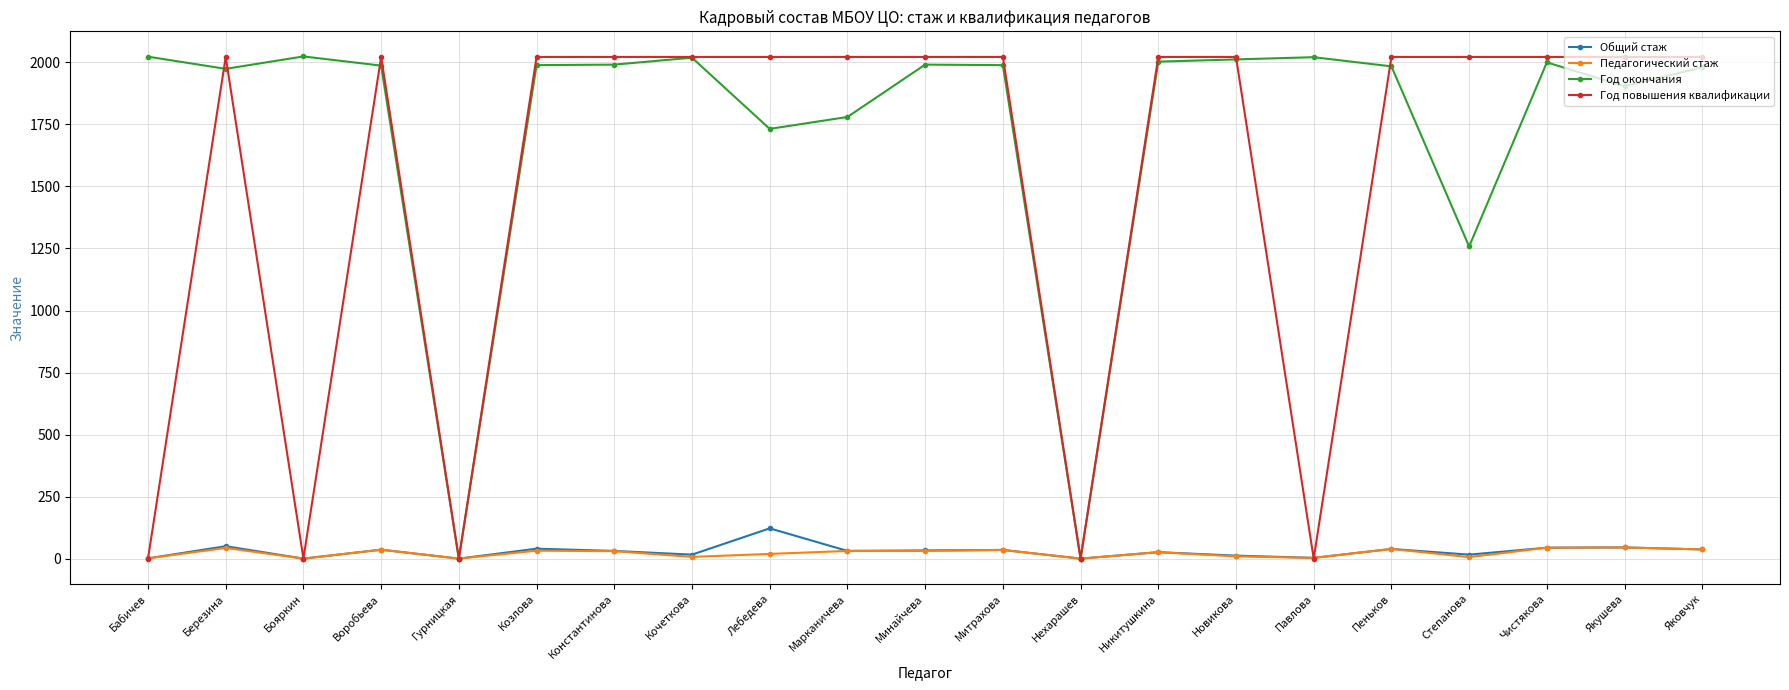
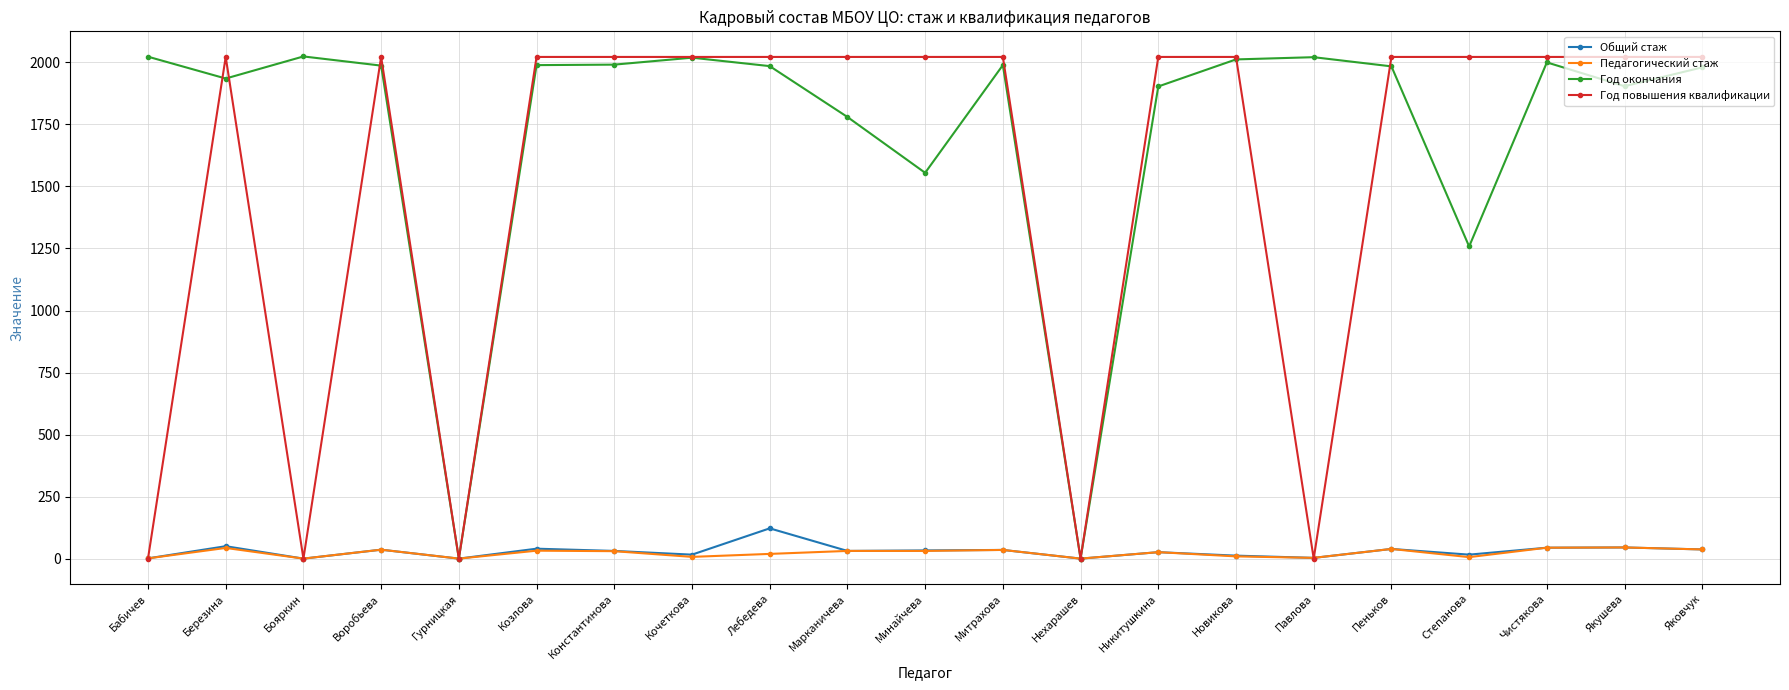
  {
    "Общий стаж": {
      "Лебедева": 120
    },
    "Педагогический стаж": {
      "Лебедева": 20
    },
    "Год окончания": {
      "Бабичев": 2020,
-     "Березина": 1970,
+     "Березина": 1940,
      "Бояркин": 2020,
      "Воробьева": 1990,
      "Козлова": 1990,
      "Константинова": 1990,
-     "Лебедева": 1730,
+     "Лебедева": 1990,
      "Марканичева": 1780,
-     "Минайчева": 1990,
+     "Минайчева": 1560,
      "Митрахова": 1990,
-     "Никитушкина": 2000,
+     "Никитушкина": 1900,
      "Павлова": 2020,
      "Пеньков": 1980,
      "Степанова": 1260,
      "Чистякова": 2000
    },
    "Год повышения квалификации": {
      "Березина": 2020,
      "Воробьева": 2020,
      "Козлова": 2020,
      "Константинова": 2020,
      "Лебедева": 2020,
      "Марканичева": 2020,
      "Минайчева": 2020,
      "Митрахова": 2020,
      "Никитушкина": 2020,
      "Пеньков": 2020,
      "Степанова": 2020,
      "Чистякова": 2020
    }
  }
